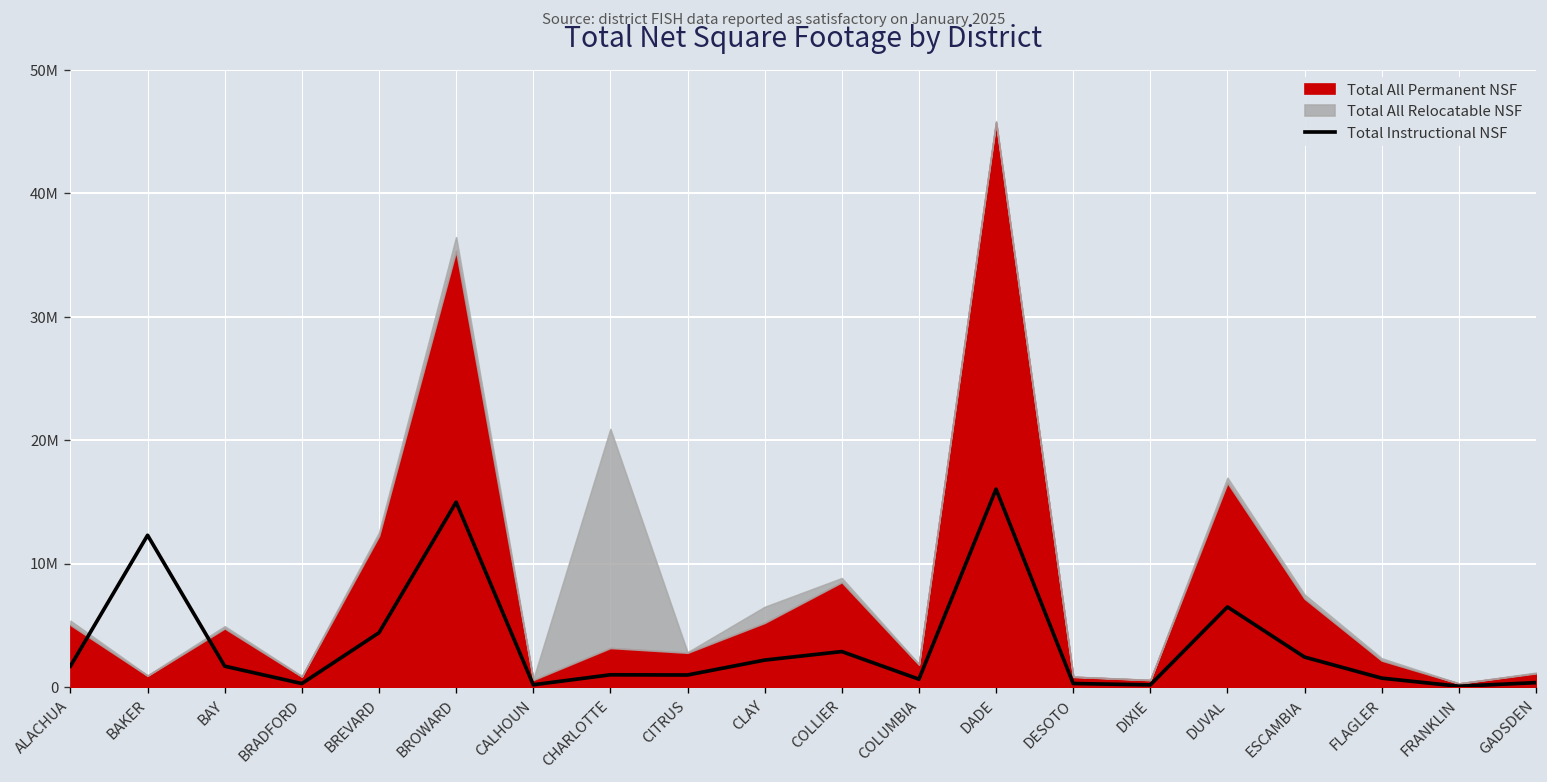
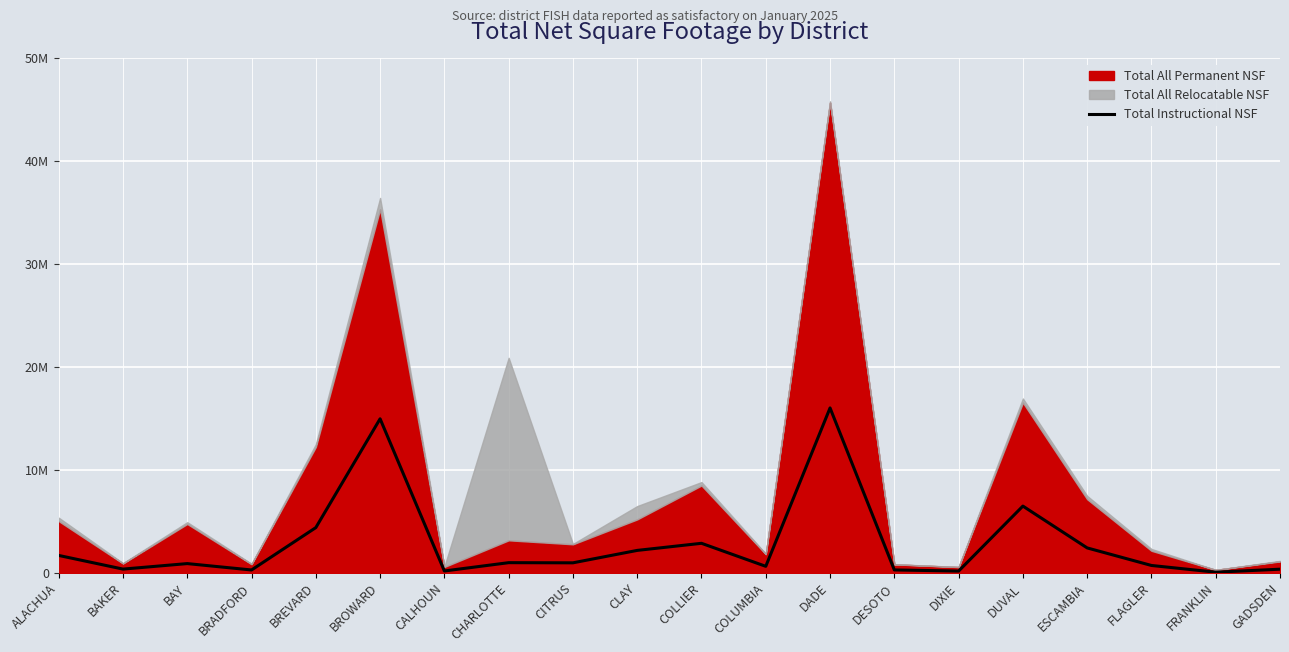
  {
    "Total Instructional NSF": {
      "ALACHUA": 1700000,
-     "BAKER": 12300000,
-     "BAY": 1700000,
+     "BAKER": 400000,
+     "BAY": 900000,
      "BRADFORD": 300000,
      "BREVARD": 4400000,
      "BROWARD": 15000000,
      "CALHOUN": 200000,
      "CHARLOTTE": 1000000,
      "CITRUS": 1000000,
      "CLAY": 2200000,
      "COLLIER": 2900000,
      "COLUMBIA": 600000,
      "DADE": 16000000,
      "DESOTO": 300000,
      "DIXIE": 200000,
      "DUVAL": 6500000,
      "ESCAMBIA": 2400000,
      "FLAGLER": 700000,
      "GADSDEN": 400000
    },
    "Total All Permanent NSF": {
      "ALACHUA": 5000000,
      "BREVARD": 12200000,
      "BROWARD": 35300000,
      "CHARLOTTE": 3200000,
      "CLAY": 5200000,
      "COLLIER": 8500000,
      "DUVAL": 16500000,
      "ESCAMBIA": 7200000
    },
    "Total All Relocatable NSF": {
      "ALACHUA": 300000,
      "BREVARD": 300000,
      "BROWARD": 1100000,
      "CHARLOTTE": 17700000,
      "CLAY": 1300000,
      "COLLIER": 300000,
      "DUVAL": 400000,
      "ESCAMBIA": 300000
    }
  }
